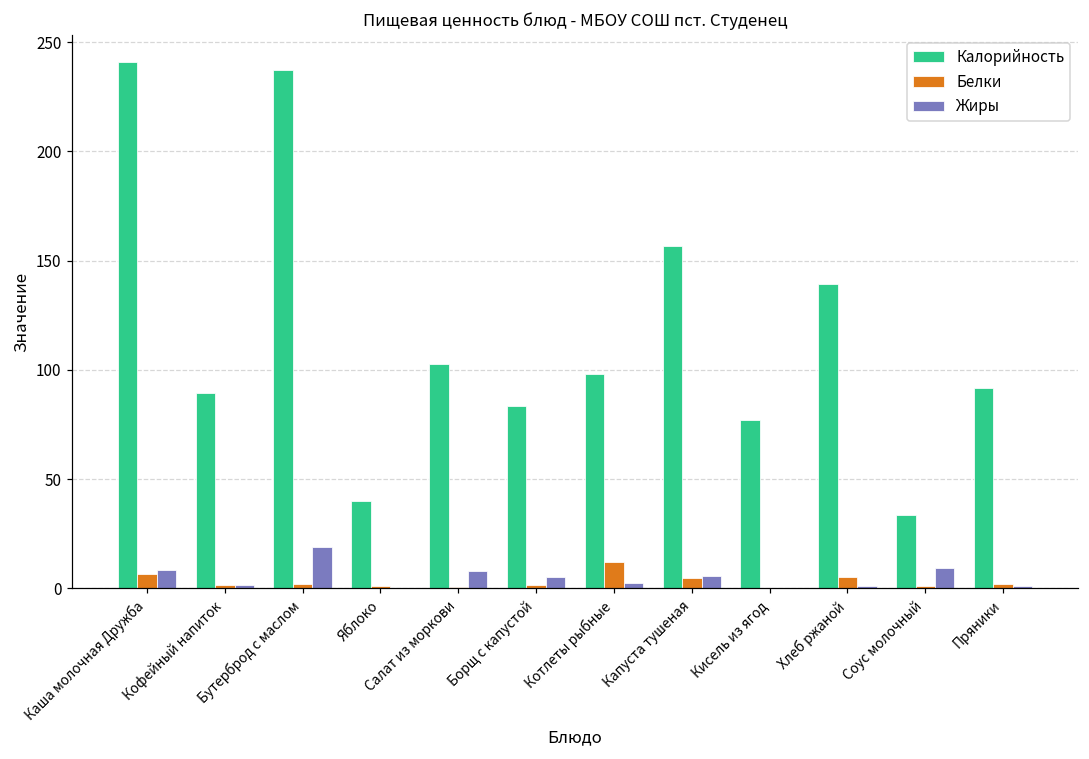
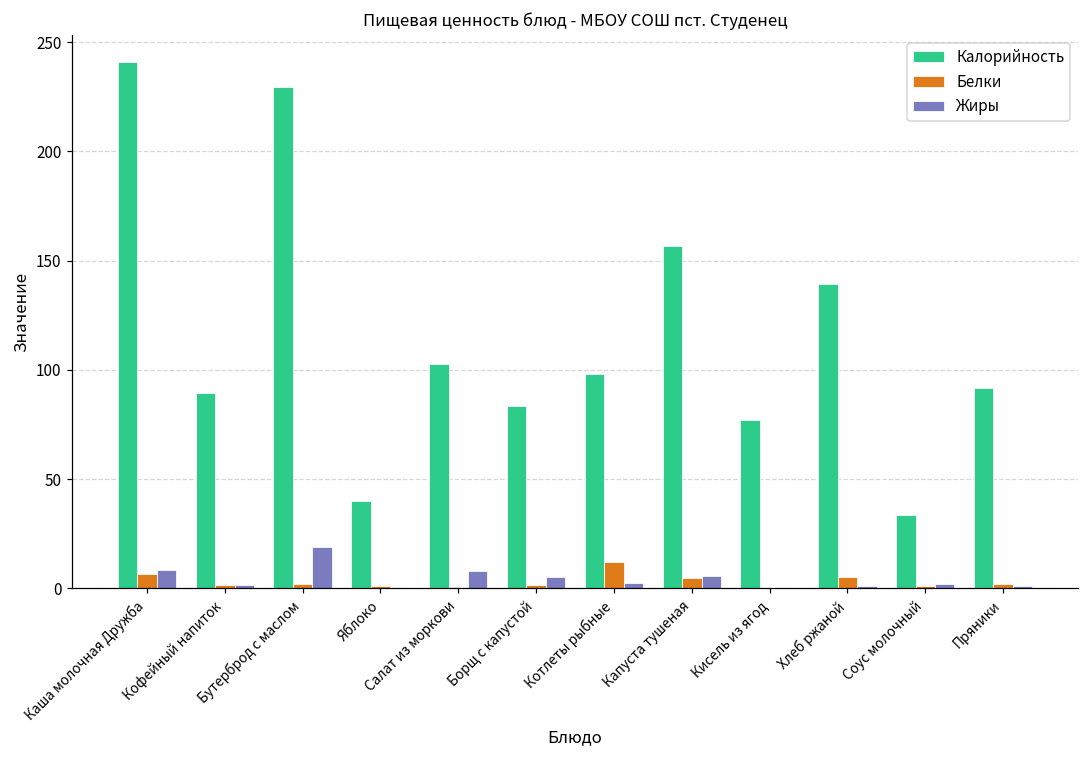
  {
    "Калорийность": {
      "Каша молочная Дружба": 241,
      "Кофейный напиток": 89,
-     "Бутерброд с маслом": 237,
+     "Бутерброд с маслом": 230,
      "Яблоко": 40,
      "Салат из моркови": 102,
      "Борщ с капустой": 84,
      "Котлеты рыбные": 98,
      "Капуста тушеная": 157,
      "Кисель из ягод": 77,
      "Хлеб ржаной": 139,
      "Соус молочный": 34,
      "Пряники": 92
    },
    "Белки": {
      "Каша молочная Дружба": 7,
      "Кофейный напиток": 1,
      "Бутерброд с маслом": 2,
      "Борщ с капустой": 2,
      "Котлеты рыбные": 12,
      "Капуста тушеная": 5,
      "Хлеб ржаной": 5,
      "Пряники": 2
    },
    "Жиры": {
      "Каша молочная Дружба": 8,
      "Кофейный напиток": 2,
      "Бутерброд с маслом": 19,
      "Яблоко": 0,
      "Салат из моркови": 8,
      "Борщ с капустой": 5,
      "Котлеты рыбные": 2,
      "Капуста тушеная": 6,
      "Кисель из ягод": 0,
-     "Соус молочный": 9
+     "Соус молочный": 2
    }
  }
